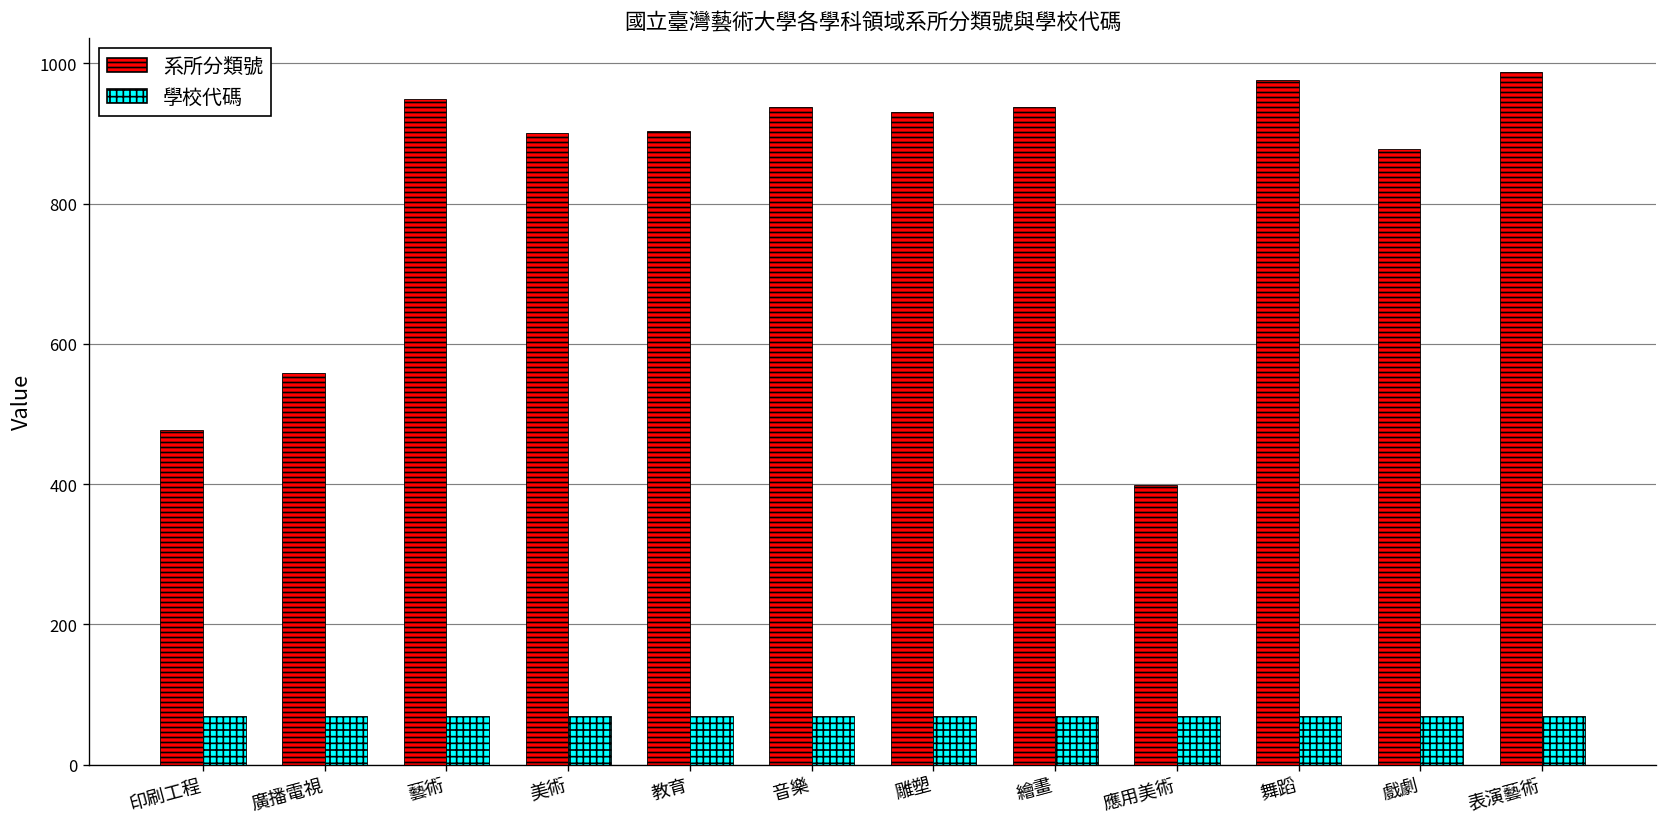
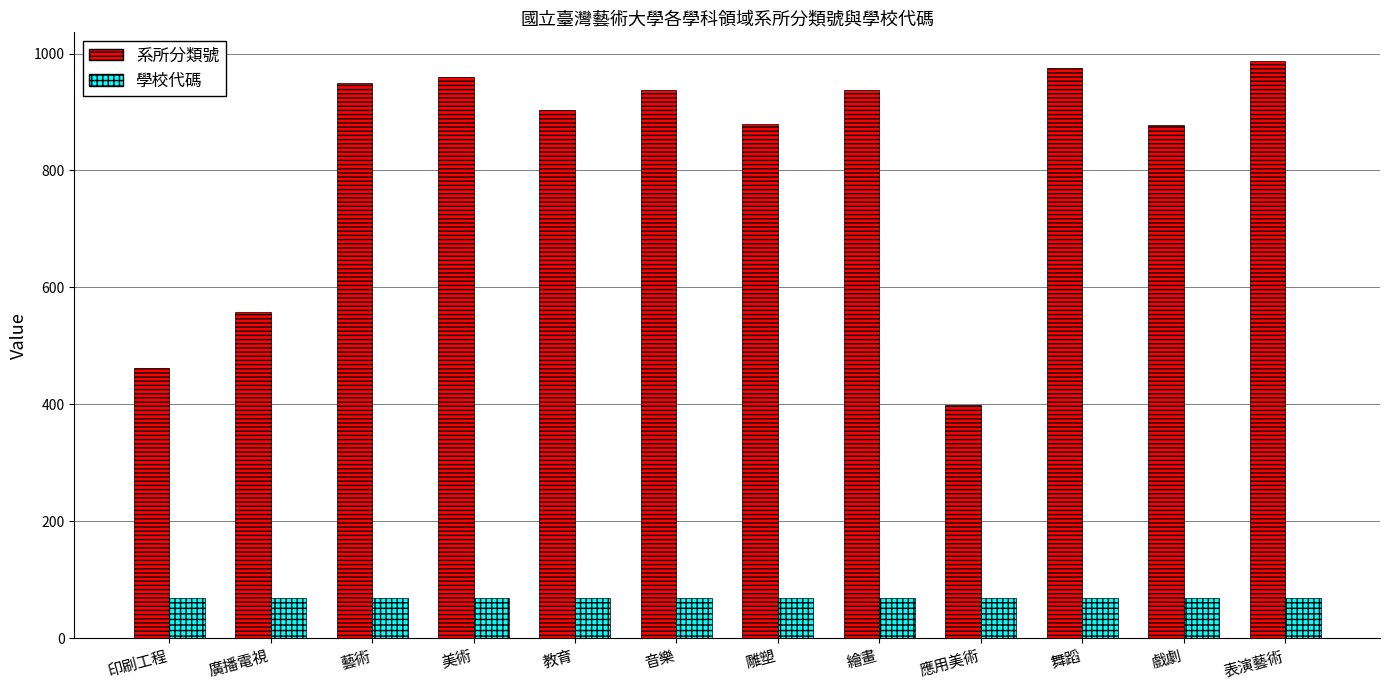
  {
    "系所分類號": {
-     "印刷工程": 480,
+     "印刷工程": 460,
      "廣播電視": 560,
      "藝術": 950,
-     "美術": 900,
+     "美術": 960,
      "教育": 900,
      "音樂": 940,
-     "雕塑": 930,
+     "雕塑": 880,
      "繪畫": 940,
      "應用美術": 400,
      "舞蹈": 980,
      "戲劇": 880,
      "表演藝術": 990
    },
    "學校代碼": {
      "印刷工程": 70,
      "廣播電視": 70,
      "藝術": 70,
      "美術": 70,
      "教育": 70,
      "音樂": 70,
      "雕塑": 70,
      "繪畫": 70,
      "應用美術": 70,
      "舞蹈": 70,
      "戲劇": 70,
      "表演藝術": 70
    }
  }
